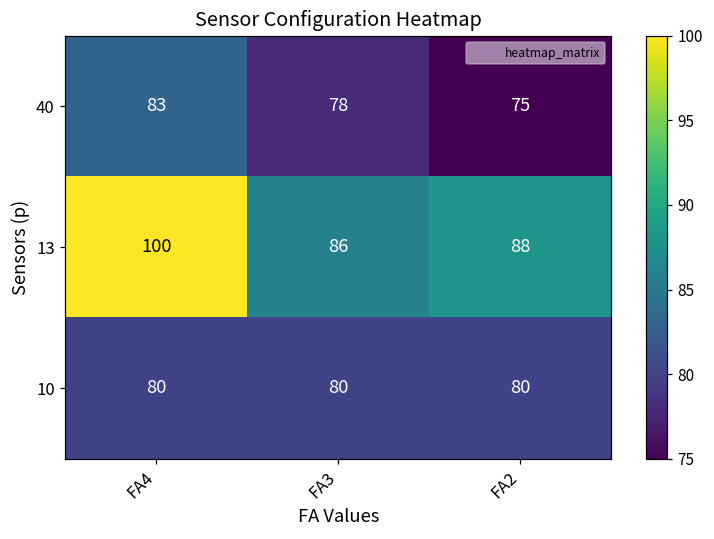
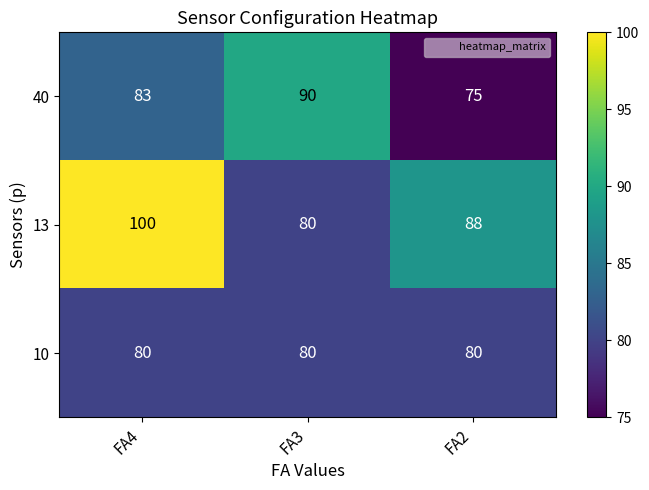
  {
    "40": {
      "FA4": 83,
-     "FA3": 78,
+     "FA3": 90,
      "FA2": 75
    },
    "13": {
      "FA4": 100,
-     "FA3": 86,
+     "FA3": 80,
      "FA2": 88
    },
    "10": {
      "FA4": 80,
      "FA3": 80,
      "FA2": 80
    }
  }
